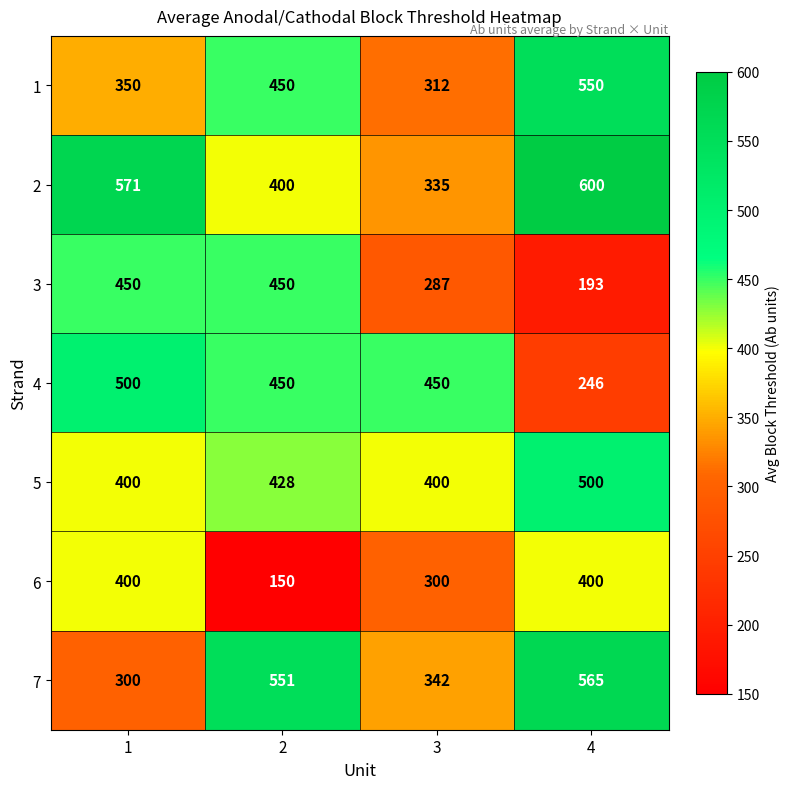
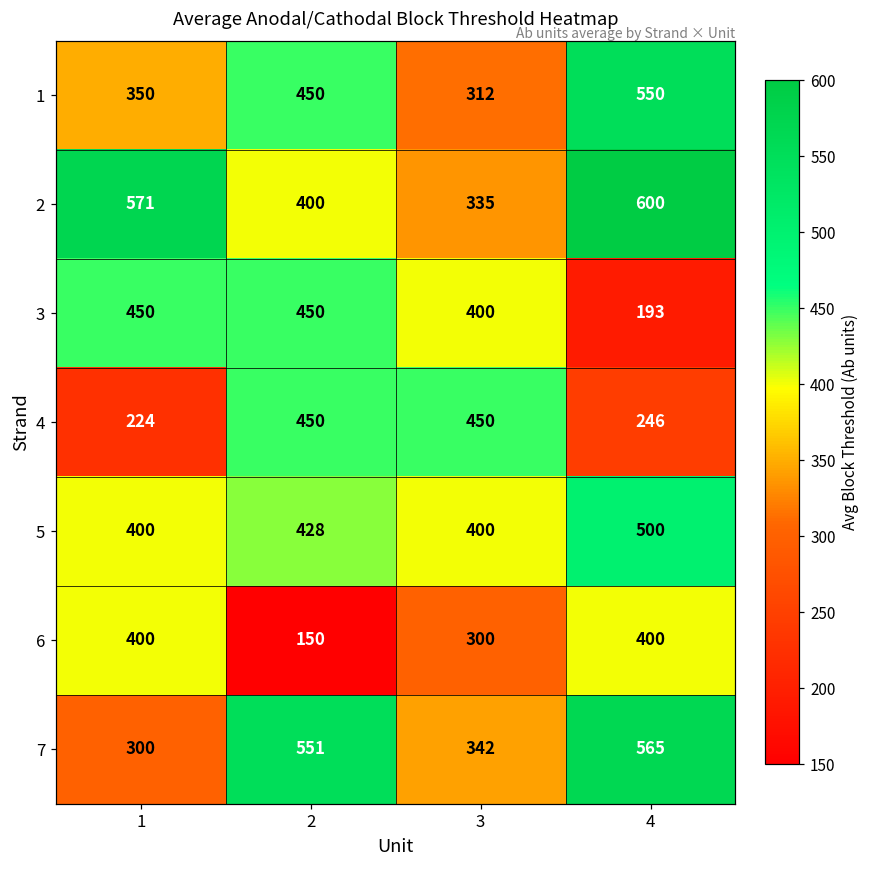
  {
    "1": {
      "1": 350,
      "2": 450,
      "3": 312,
      "4": 550
    },
    "2": {
      "1": 571,
      "2": 400,
      "3": 335,
      "4": 600
    },
    "3": {
      "1": 450,
      "2": 450,
-     "3": 287,
+     "3": 400,
      "4": 193
    },
    "4": {
-     "1": 500,
+     "1": 224,
      "2": 450,
      "3": 450,
      "4": 246
    },
    "5": {
      "1": 400,
      "2": 428,
      "3": 400,
      "4": 500
    },
    "6": {
      "1": 400,
      "2": 150,
      "3": 300,
      "4": 400
    },
    "7": {
      "1": 300,
      "2": 551,
      "3": 342,
      "4": 565
    }
  }
